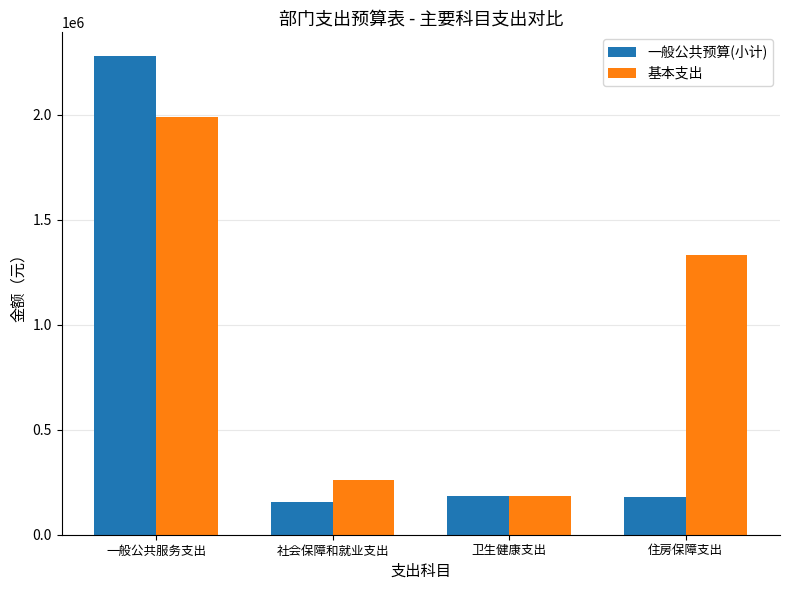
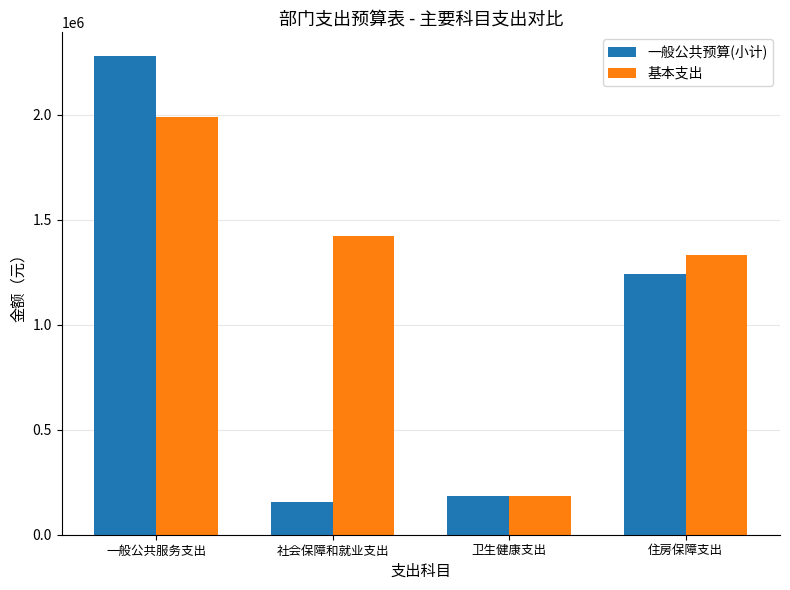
  {
    "一般公共预算(小计)": {
      "一般公共服务支出": 2280000,
      "社会保障和就业支出": 150000,
      "卫生健康支出": 180000,
-     "住房保障支出": 180000
+     "住房保障支出": 1240000
    },
    "基本支出": {
      "一般公共服务支出": 1990000,
-     "社会保障和就业支出": 260000,
+     "社会保障和就业支出": 1420000,
      "卫生健康支出": 180000,
      "住房保障支出": 1330000
    }
  }
